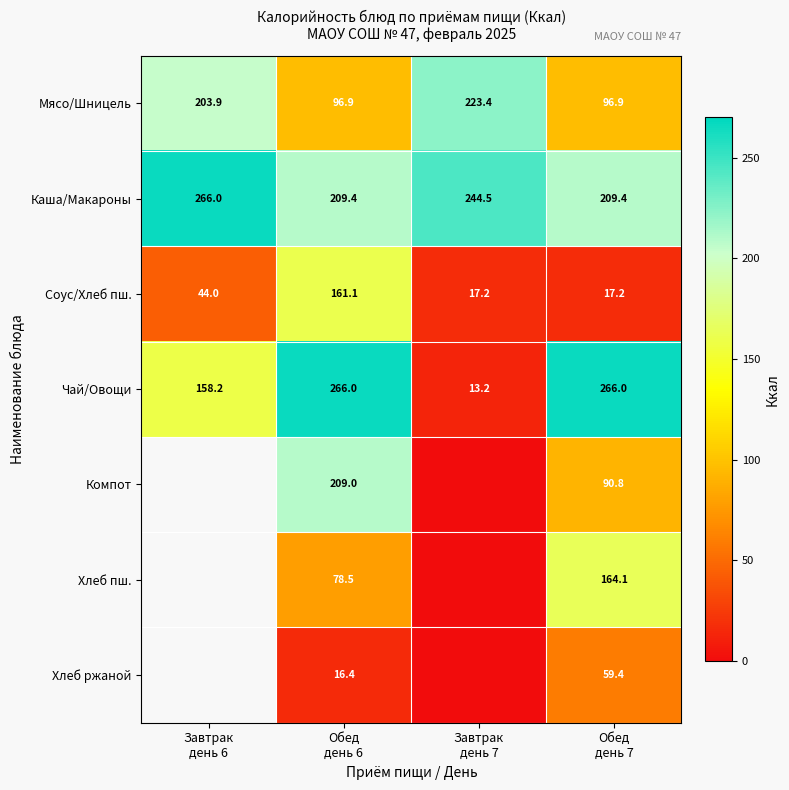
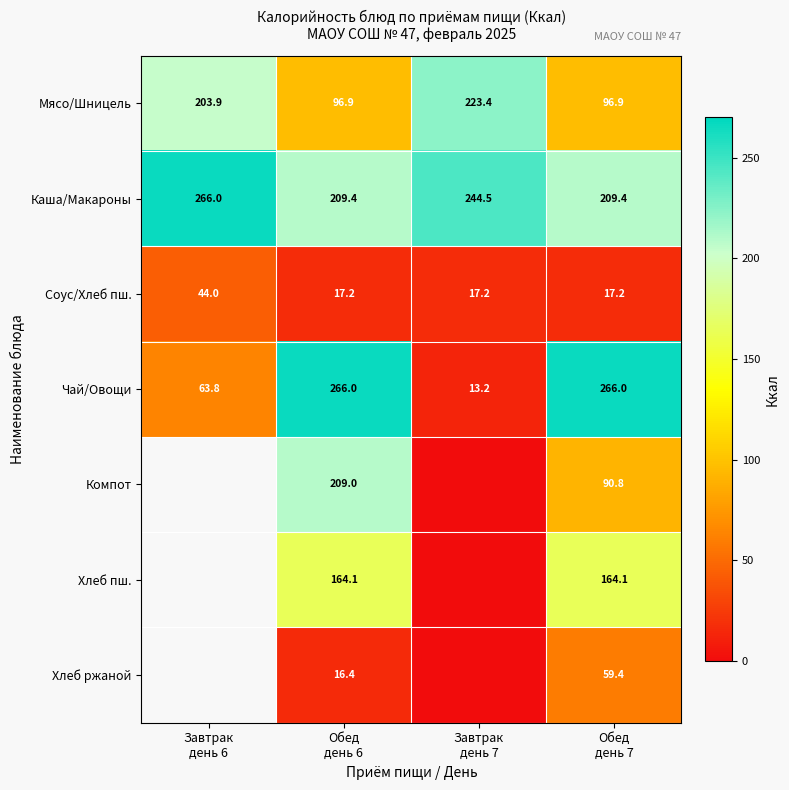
  {
    "Мясо/Шницель": {
      "Завтрак день 6": 203.9,
      "Обед день 6": 96.9,
      "Завтрак день 7": 223.4,
      "Обед день 7": 96.9
    },
    "Каша/Макароны": {
      "Завтрак день 6": 266.0,
      "Обед день 6": 209.4,
      "Завтрак день 7": 244.5,
      "Обед день 7": 209.4
    },
    "Соус/Хлеб пш.": {
      "Завтрак день 6": 44.0,
-     "Обед день 6": 161.1,
+     "Обед день 6": 17.2,
      "Завтрак день 7": 17.2,
      "Обед день 7": 17.2
    },
    "Чай/Овощи": {
-     "Завтрак день 6": 158.2,
+     "Завтрак день 6": 63.8,
      "Обед день 6": 266.0,
      "Завтрак день 7": 13.2,
      "Обед день 7": 266.0
    },
    "Компот": {
      "Обед день 6": 209.0,
      "Обед день 7": 90.8
    },
    "Хлеб пш.": {
-     "Обед день 6": 78.5,
+     "Обед день 6": 164.1,
      "Обед день 7": 164.1
    },
    "Хлеб ржаной": {
      "Обед день 6": 16.4,
      "Обед день 7": 59.4
    }
  }
